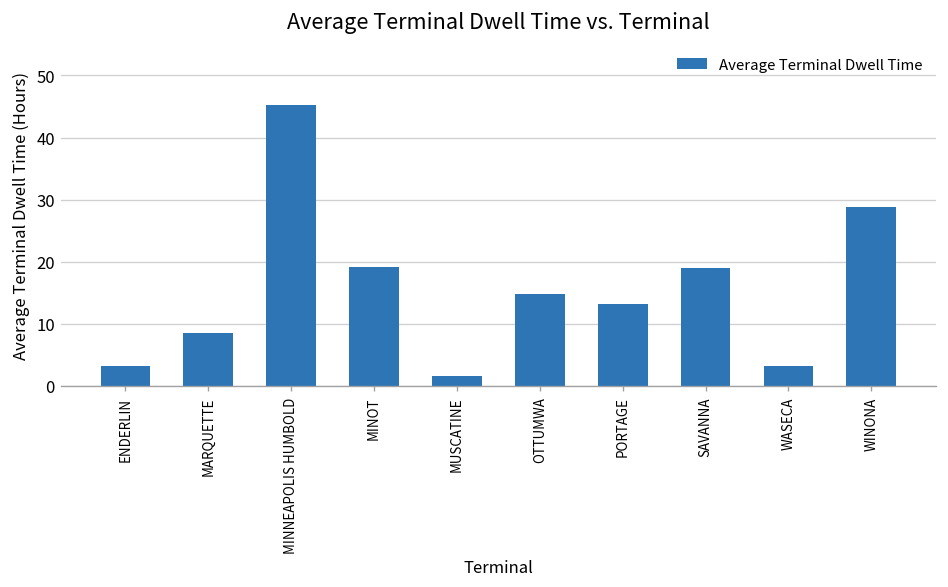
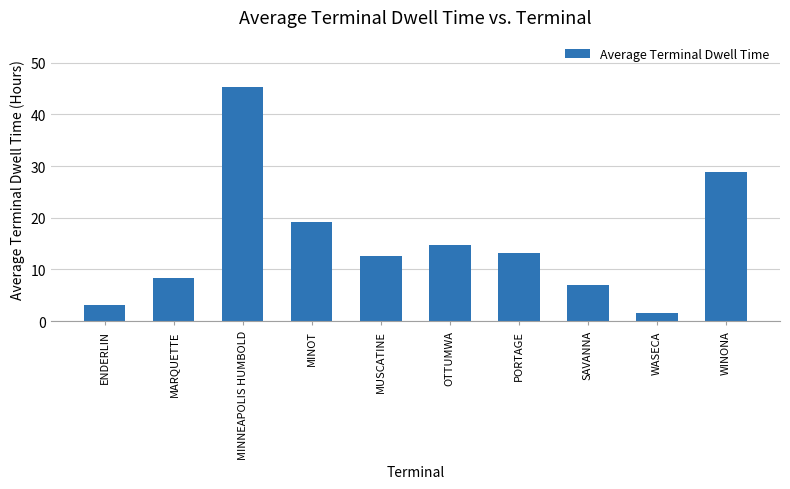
  {
    "ENDERLIN": 3,
    "MARQUETTE": 8,
    "MINNEAPOLIS HUMBOLD": 45,
    "MINOT": 19,
-   "MUSCATINE": 2,
+   "MUSCATINE": 13,
    "OTTUMWA": 15,
    "PORTAGE": 13,
-   "SAVANNA": 19,
-   "WASECA": 3,
+   "SAVANNA": 7,
+   "WASECA": 2,
    "WINONA": 29
  }
